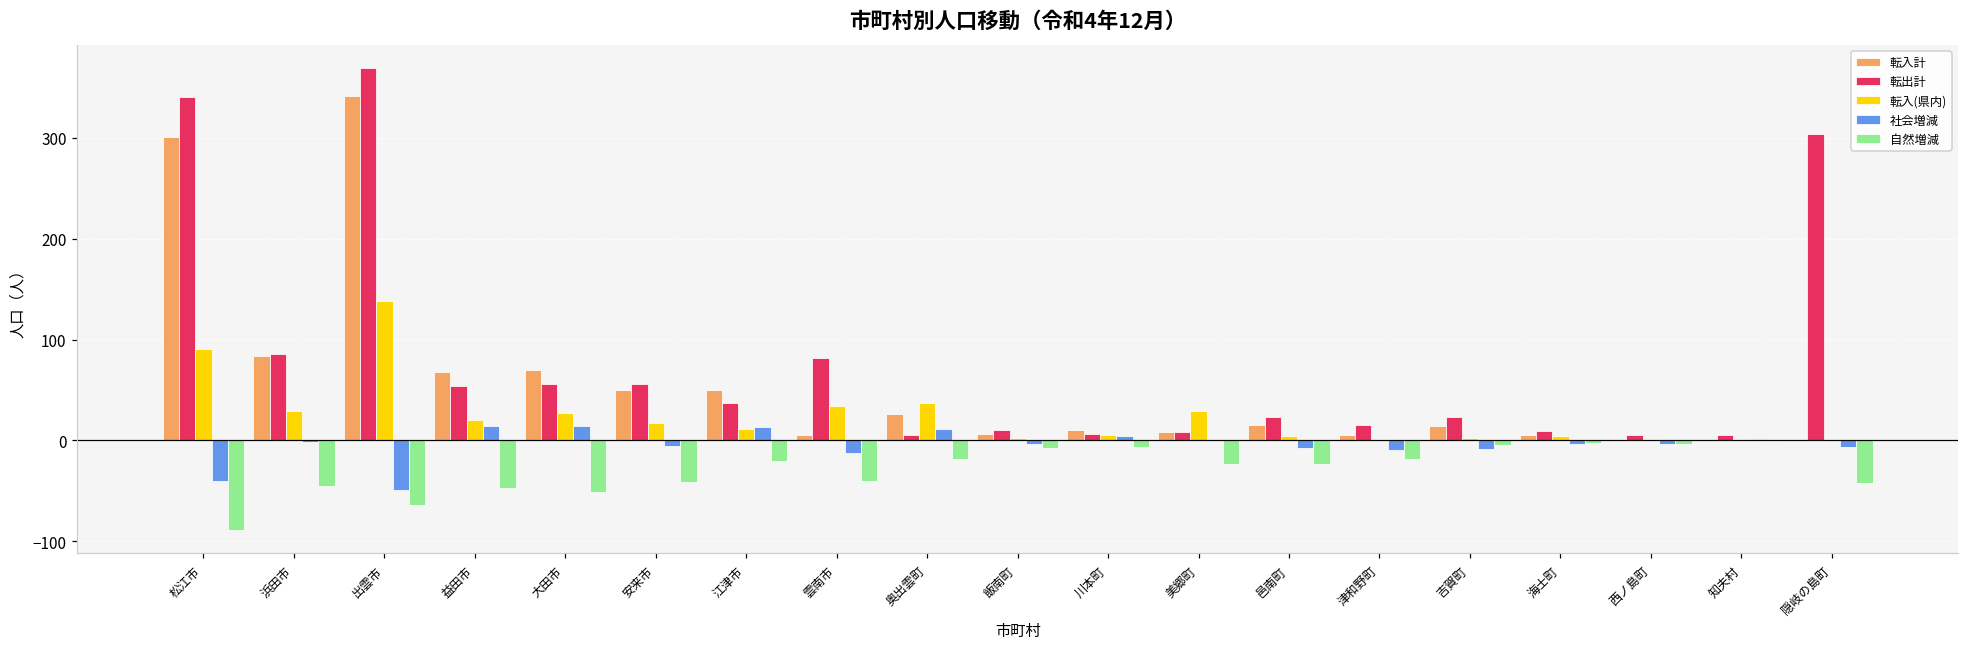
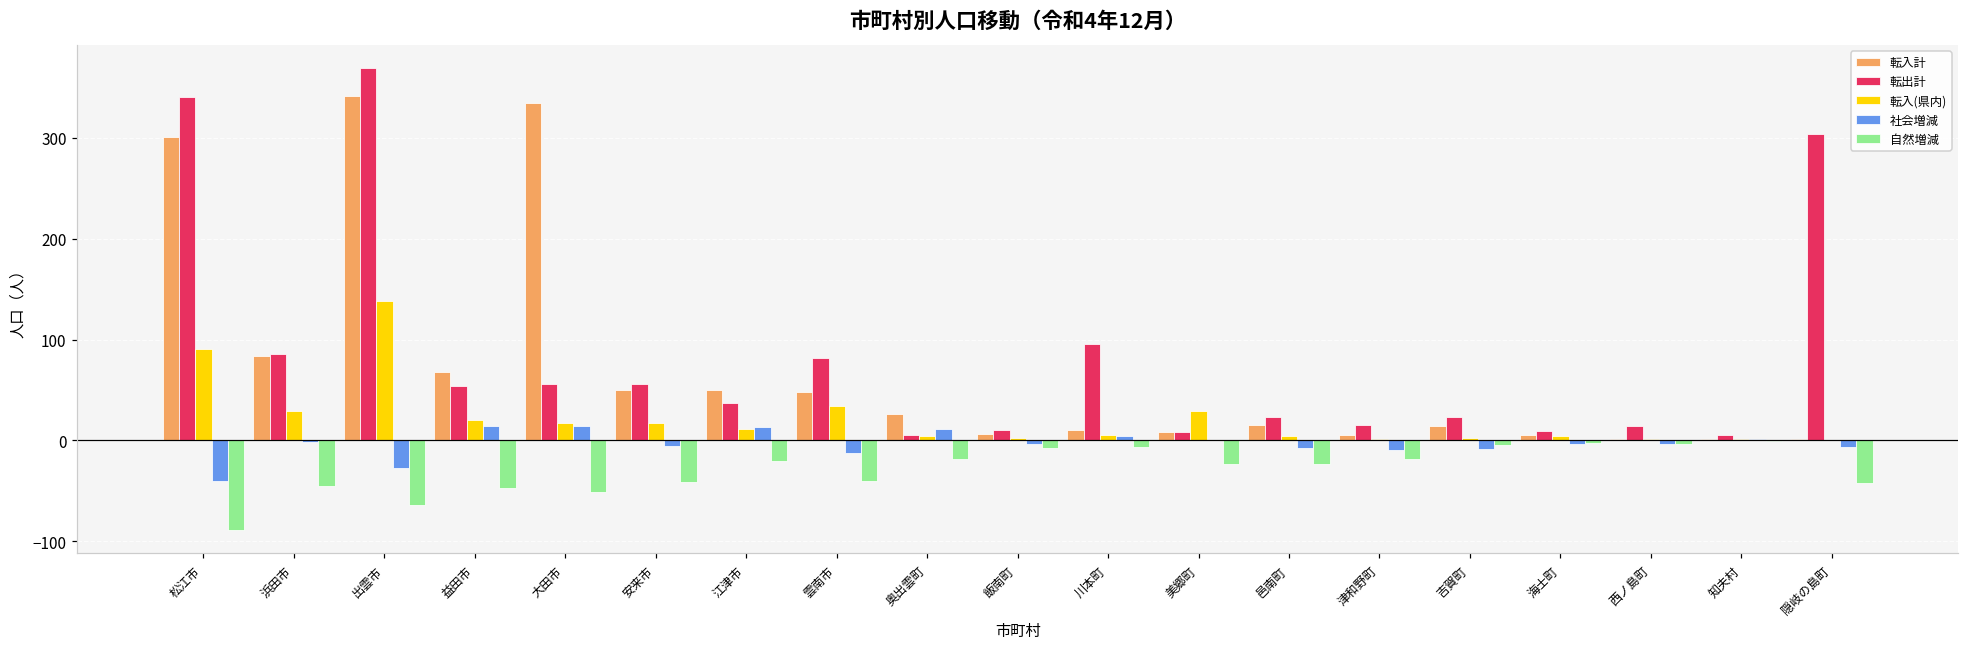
  {
    "転入計": {
      "松江市": 300,
      "浜田市": 80,
      "出雲市": 340,
      "益田市": 70,
-     "大田市": 70,
+     "大田市": 340,
      "安来市": 50,
      "江津市": 50,
-     "雲南市": 10,
+     "雲南市": 50,
      "奥出雲町": 30,
      "飯南町": 10,
      "川本町": 10,
      "美郷町": 10,
      "邑南町": 20,
      "津和野町": 10,
      "吉賀町": 10,
      "海士町": 10
    },
    "転出計": {
      "松江市": 340,
      "浜田市": 90,
      "出雲市": 370,
      "益田市": 50,
      "大田市": 60,
      "安来市": 60,
      "江津市": 40,
      "雲南市": 80,
      "奥出雲町": 10,
      "飯南町": 10,
-     "川本町": 10,
+     "川本町": 100,
      "美郷町": 10,
      "邑南町": 20,
      "津和野町": 20,
      "吉賀町": 20,
      "海士町": 10,
-     "西ノ島町": 5,
+     "西ノ島町": 14,
      "知夫村": 10,
      "隠岐の島町": 300
    },
    "転入(県内)": {
      "松江市": 90,
      "浜田市": 30,
      "出雲市": 140,
      "益田市": 20,
-     "大田市": 30,
+     "大田市": 20,
      "安来市": 20,
      "江津市": 10,
      "雲南市": 30,
-     "奥出雲町": 40,
+     "奥出雲町": 0,
      "川本町": 10,
      "美郷町": 30,
      "邑南町": 0,
      "海士町": 0,
      "隠岐の島町": 0
    },
    "社会増減": {
      "松江市": -40,
-     "出雲市": -50,
+     "出雲市": -30,
      "益田市": 10,
      "大田市": 10,
      "安来市": -10,
      "江津市": 10,
      "雲南市": -10,
      "奥出雲町": 10,
      "飯南町": 0,
      "川本町": 0,
      "美郷町": 0,
      "邑南町": -10,
      "津和野町": -10,
      "吉賀町": -10,
      "海士町": 0,
      "西ノ島町": 0,
      "隠岐の島町": -10
    },
    "自然増減": {
      "松江市": -90,
      "浜田市": -50,
      "出雲市": -60,
      "益田市": -50,
      "大田市": -50,
      "安来市": -40,
      "江津市": -20,
      "雲南市": -40,
      "奥出雲町": -20,
      "飯南町": -10,
      "川本町": -10,
      "美郷町": -20,
      "邑南町": -20,
      "津和野町": -20,
      "吉賀町": -10,
      "海士町": 0,
      "西ノ島町": 0,
      "隠岐の島町": -40
    }
  }
